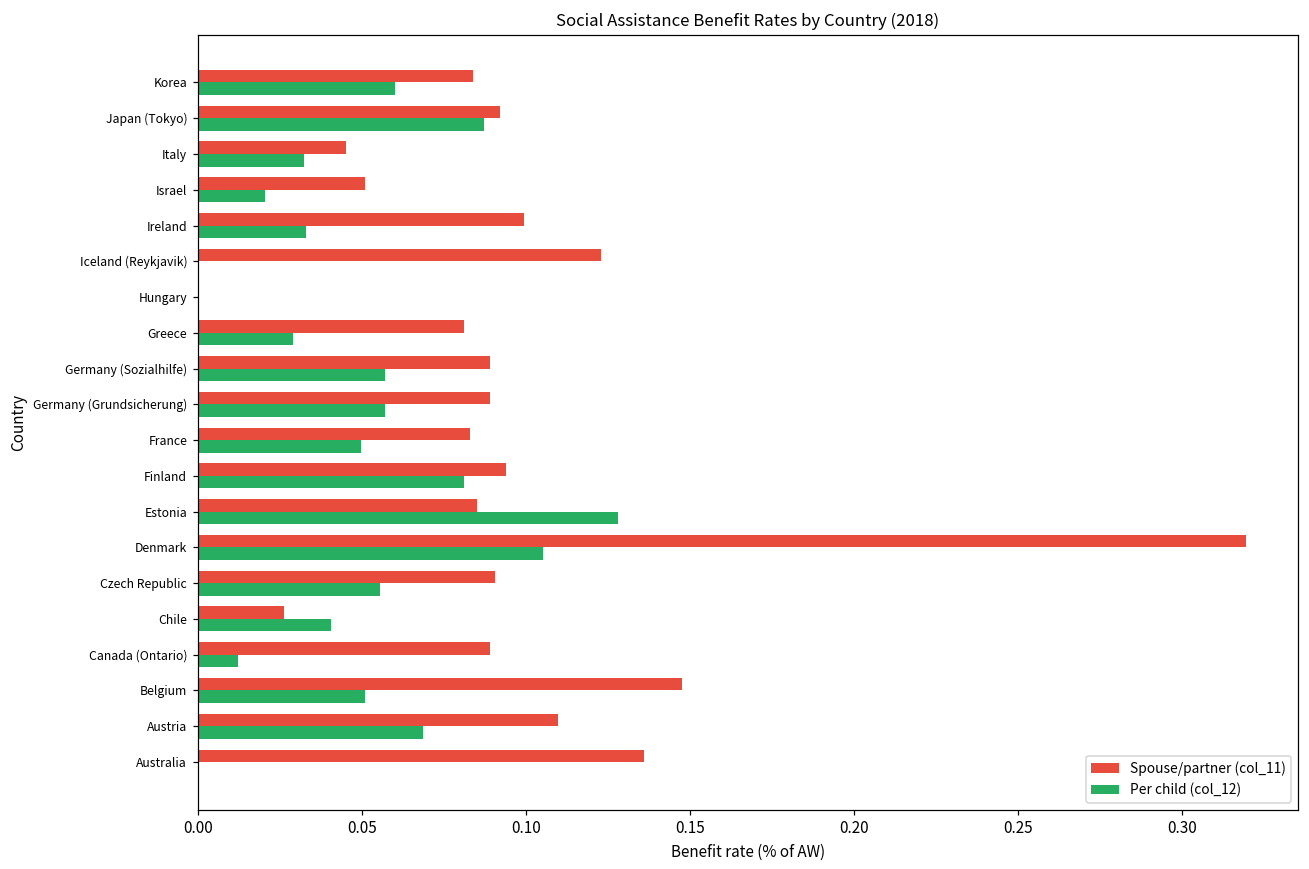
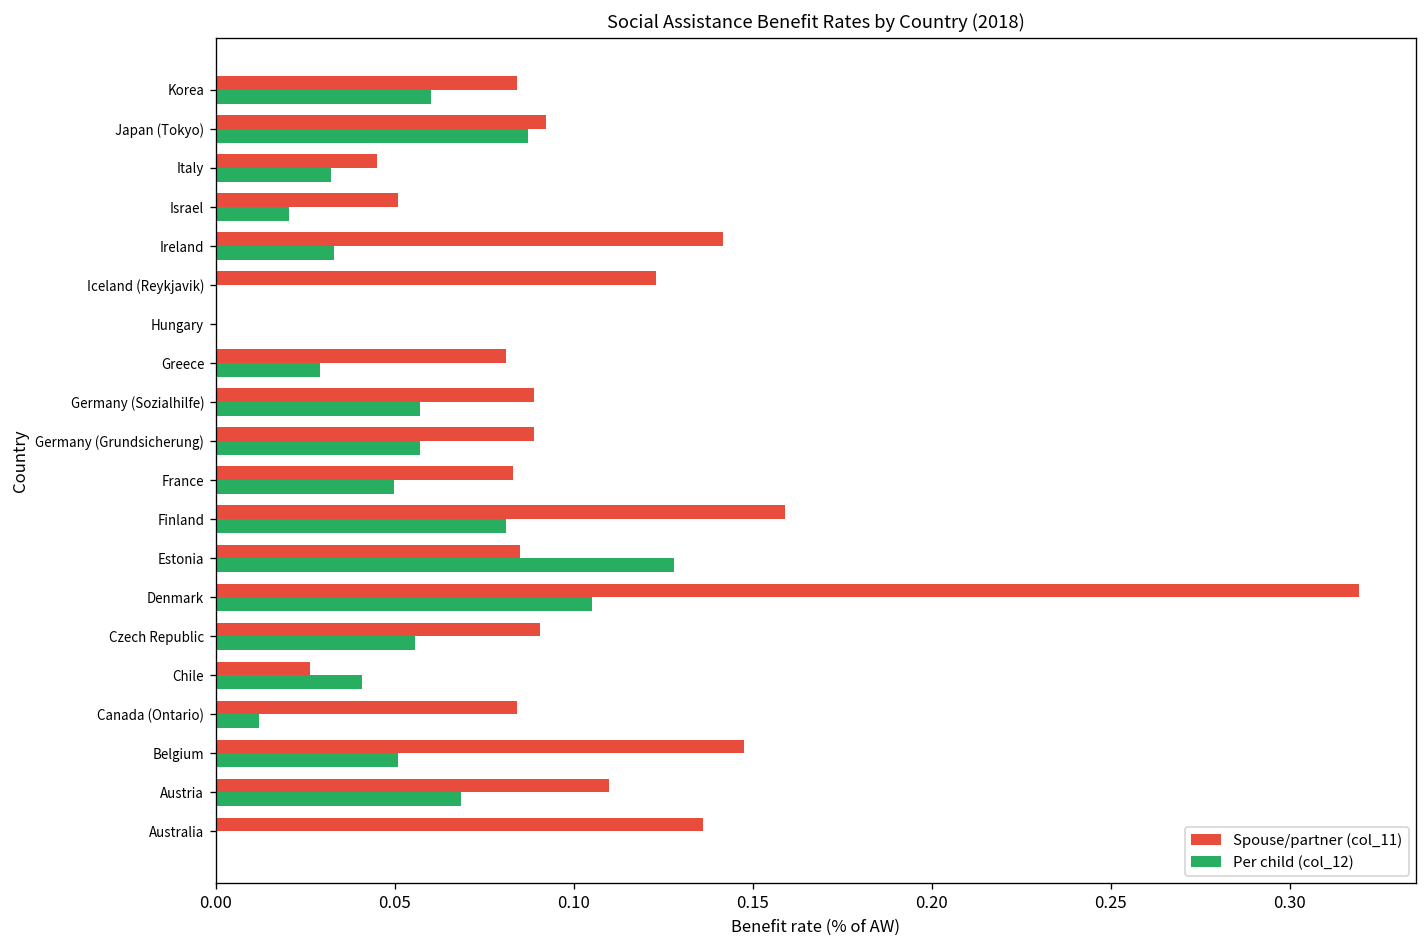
  {
    "Spouse/partner (col_11)": {
      "Korea": 0.084,
      "Japan (Tokyo)": 0.092,
      "Italy": 0.045,
      "Israel": 0.051,
-     "Ireland": 0.099,
+     "Ireland": 0.142,
      "Iceland (Reykjavik)": 0.123,
      "Hungary": 0.000,
      "Greece": 0.081,
      "Germany (Sozialhilfe)": 0.089,
      "Germany (Grundsicherung)": 0.089,
      "France": 0.083,
-     "Finland": 0.094,
+     "Finland": 0.159,
      "Estonia": 0.085,
      "Denmark": 0.319,
      "Czech Republic": 0.090,
      "Chile": 0.026,
-     "Canada (Ontario)": 0.089,
+     "Canada (Ontario)": 0.084,
      "Belgium": 0.147,
      "Austria": 0.110,
      "Australia": 0.136
    },
    "Per child (col_12)": {
      "Korea": 0.060,
      "Japan (Tokyo)": 0.087,
      "Italy": 0.032,
      "Israel": 0.020,
      "Ireland": 0.033,
      "Iceland (Reykjavik)": 0.000,
      "Hungary": 0.000,
      "Greece": 0.029,
      "Germany (Sozialhilfe)": 0.057,
      "Germany (Grundsicherung)": 0.057,
      "France": 0.050,
      "Finland": 0.081,
      "Estonia": 0.128,
      "Denmark": 0.105,
      "Czech Republic": 0.056,
      "Chile": 0.041,
      "Canada (Ontario)": 0.012,
      "Belgium": 0.051,
      "Austria": 0.069,
      "Australia": 0.000
    }
  }
